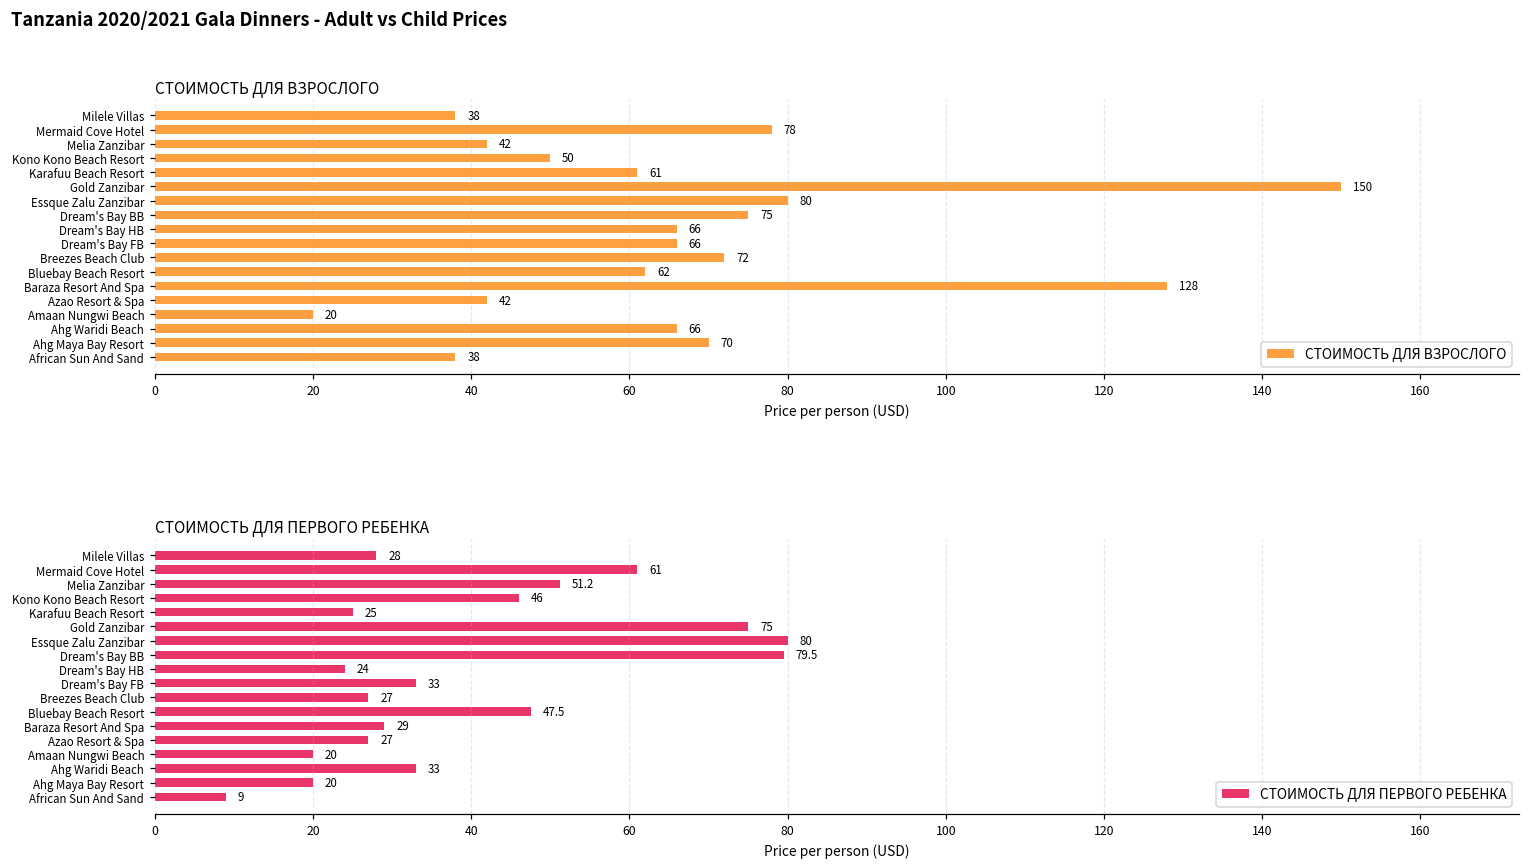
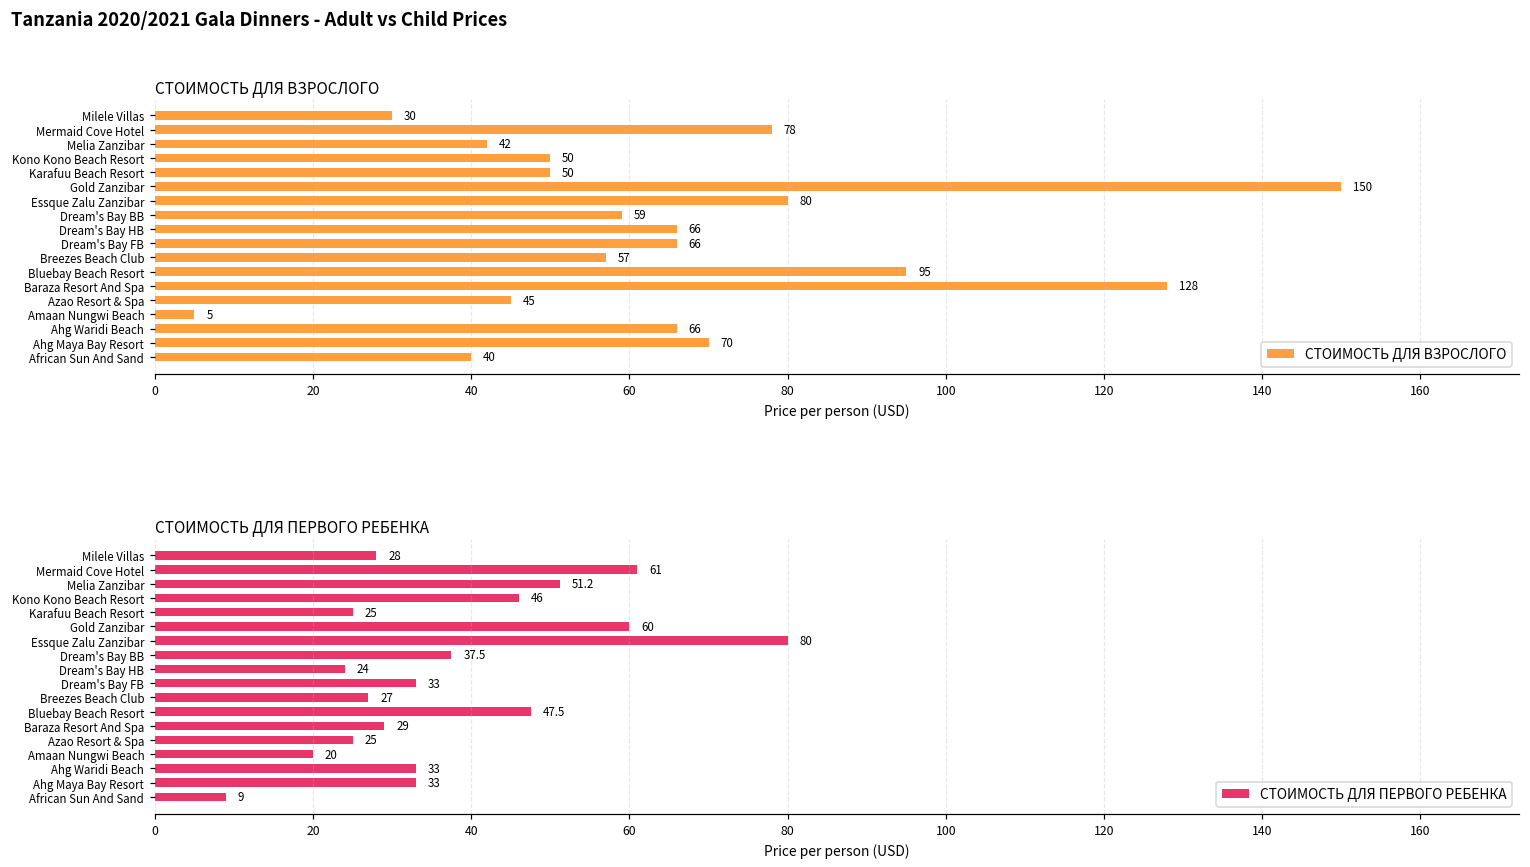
  {
    "СТОИМОСТЬ ДЛЯ ВЗРОСЛОГО": {
-     "Milele Villas": 38,
+     "Milele Villas": 30,
      "Mermaid Cove Hotel": 78,
      "Melia Zanzibar": 42,
      "Kono Kono Beach Resort": 50,
-     "Karafuu Beach Resort": 61,
+     "Karafuu Beach Resort": 50,
      "Gold Zanzibar": 150,
      "Essque Zalu Zanzibar": 80,
-     "Dream's Bay BB": 75,
+     "Dream's Bay BB": 59,
      "Dream's Bay HB": 66,
      "Dream's Bay FB": 66,
-     "Breezes Beach Club": 72,
-     "Bluebay Beach Resort": 62,
+     "Breezes Beach Club": 57,
+     "Bluebay Beach Resort": 95,
      "Baraza Resort And Spa": 128,
-     "Azao Resort & Spa": 42,
-     "Amaan Nungwi Beach": 20,
+     "Azao Resort & Spa": 45,
+     "Amaan Nungwi Beach": 5,
      "Ahg Waridi Beach": 66,
      "Ahg Maya Bay Resort": 70,
-     "African Sun And Sand": 38
+     "African Sun And Sand": 40
    },
    "СТОИМОСТЬ ДЛЯ ПЕРВОГО РЕБЕНКА": {
      "Milele Villas": 28,
      "Mermaid Cove Hotel": 61,
      "Melia Zanzibar": 51.2,
      "Kono Kono Beach Resort": 46,
      "Karafuu Beach Resort": 25,
-     "Gold Zanzibar": 75,
+     "Gold Zanzibar": 60,
      "Essque Zalu Zanzibar": 80,
-     "Dream's Bay BB": 79.5,
+     "Dream's Bay BB": 37.5,
      "Dream's Bay HB": 24,
      "Dream's Bay FB": 33,
      "Breezes Beach Club": 27,
      "Bluebay Beach Resort": 47.5,
      "Baraza Resort And Spa": 29,
-     "Azao Resort & Spa": 27,
+     "Azao Resort & Spa": 25,
      "Amaan Nungwi Beach": 20,
      "Ahg Waridi Beach": 33,
-     "Ahg Maya Bay Resort": 20,
+     "Ahg Maya Bay Resort": 33,
      "African Sun And Sand": 9
    }
  }
